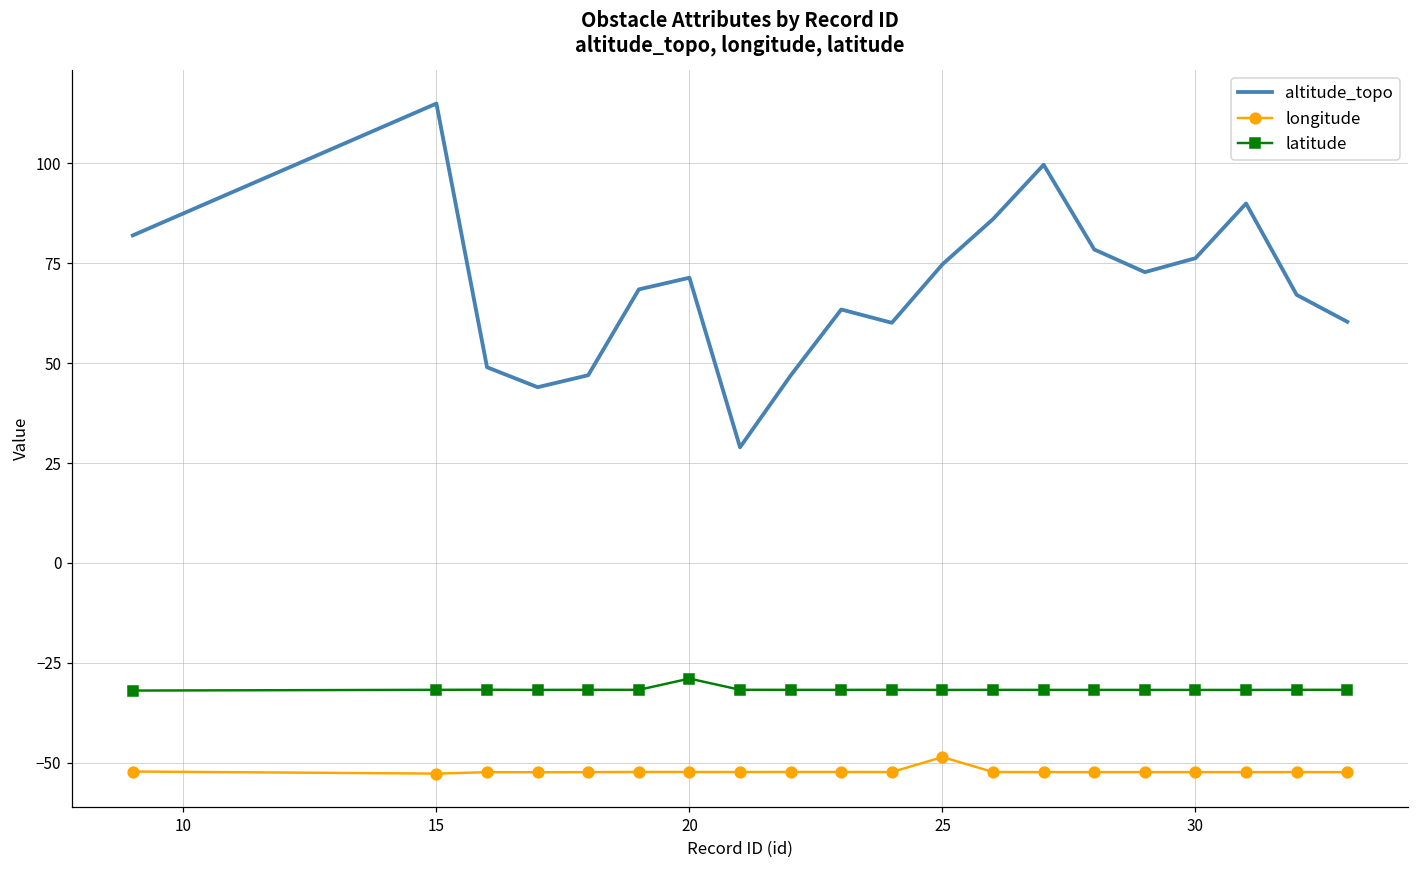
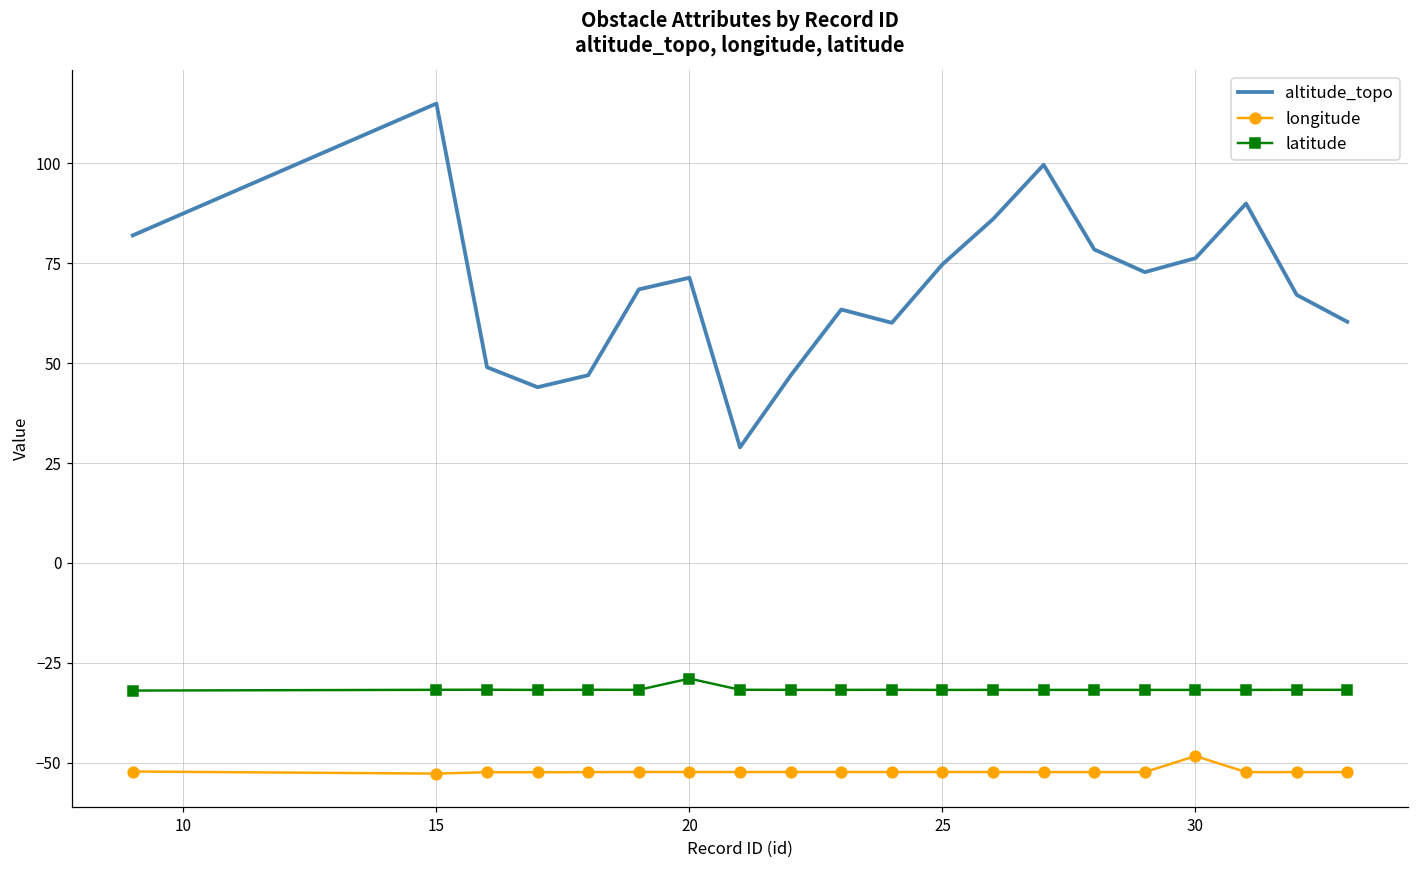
  {
    "altitude_topo": {
      "15": 115,
      "20": 71,
      "25": 75,
      "30": 76
    },
    "longitude": {
      "15": -53,
      "20": -52,
-     "25": -49,
-     "30": -52
+     "25": -52,
+     "30": -48
    },
    "latitude": {
      "15": -32,
      "20": -29,
      "25": -32,
      "30": -32
    }
  }
